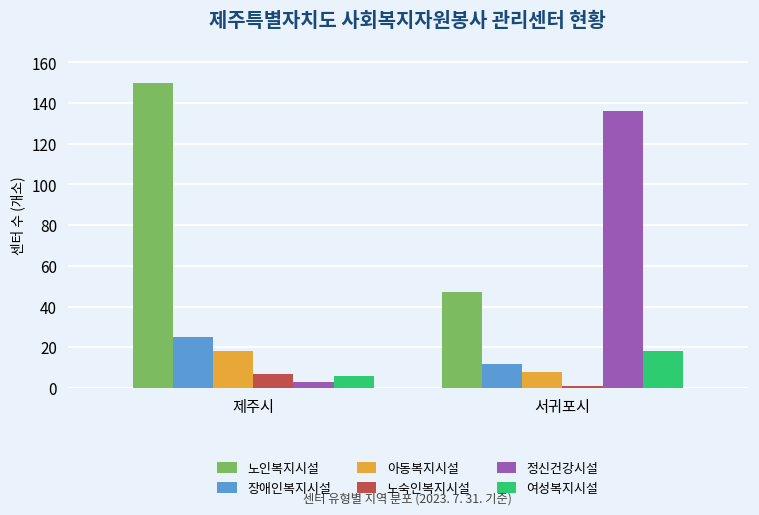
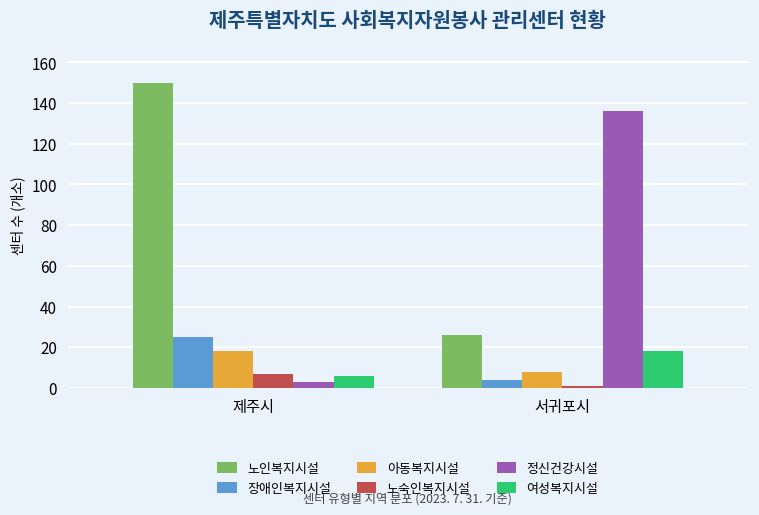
  {
    "노인복지시설": {
      "제주시": 150,
-     "서귀포시": 47
+     "서귀포시": 26
    },
    "장애인복지시설": {
      "제주시": 25,
-     "서귀포시": 12
+     "서귀포시": 4
    },
    "아동복지시설": {
      "제주시": 18,
      "서귀포시": 8
    },
    "노숙인복지시설": {
      "제주시": 7
    },
    "정신건강시설": {
      "제주시": 3,
      "서귀포시": 136
    },
    "여성복지시설": {
      "제주시": 6,
      "서귀포시": 18
    }
  }
